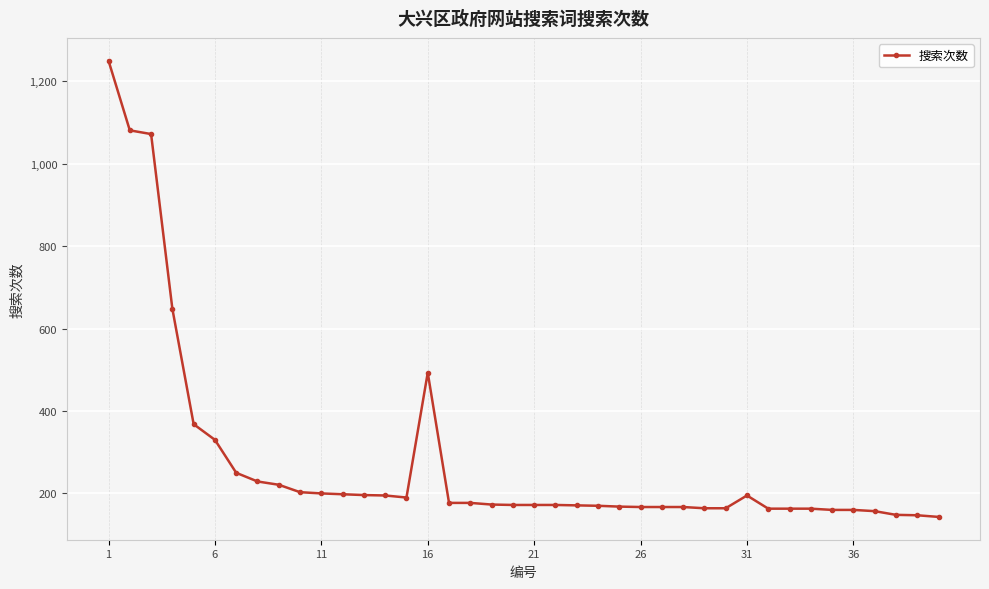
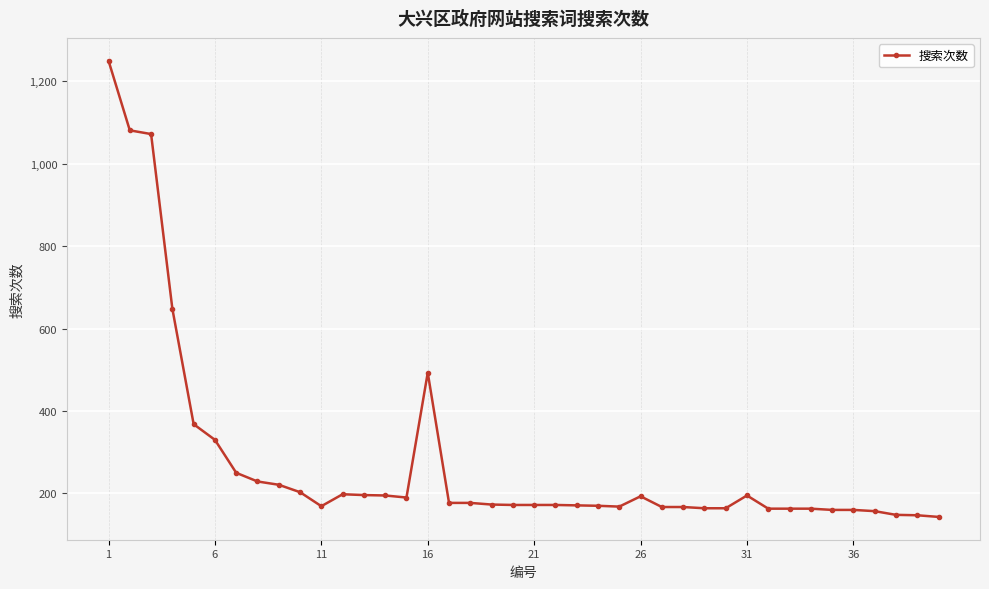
  {
    "1": "1,250",
    "6": "330",
-   "11": "200",
+   "11": "170",
    "16": "490",
    "21": "170",
-   "26": "170",
+   "26": "190",
    "31": "200",
    "36": "160"
  }
